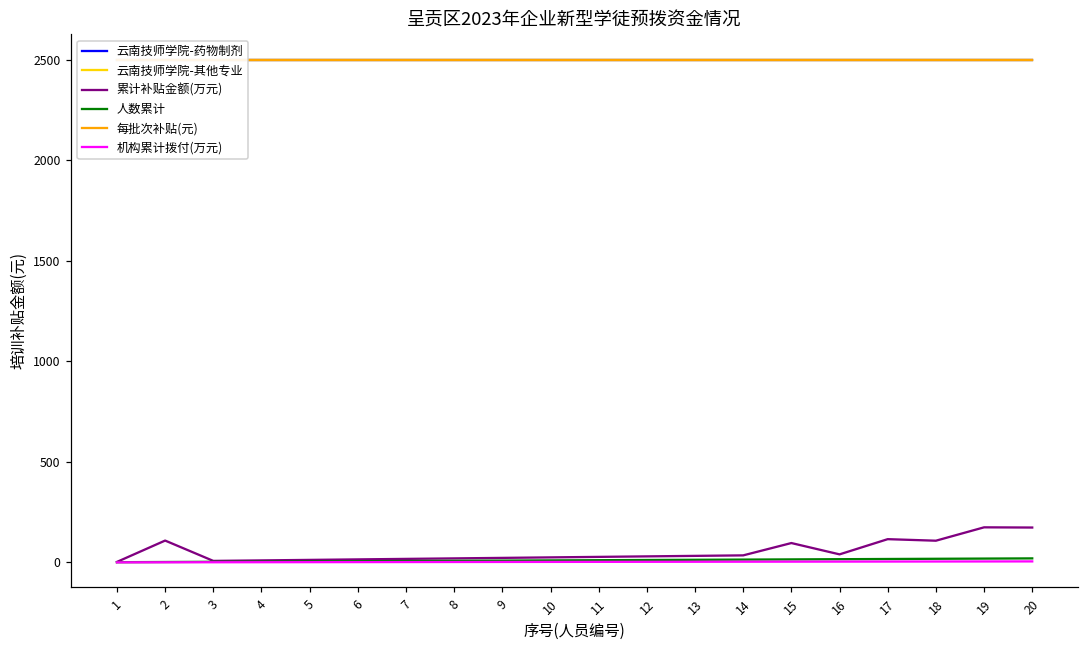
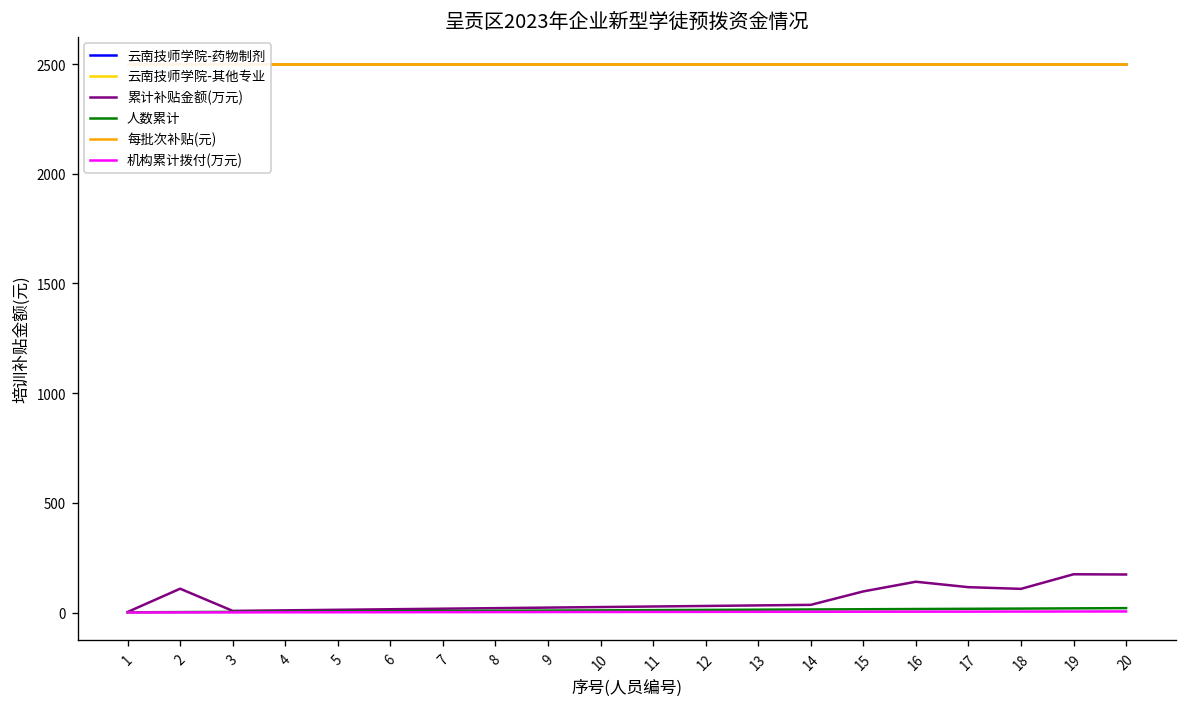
  {
    "每批次补贴(元)": {
      "4": 2500,
      "5": 2500,
      "6": 2500,
      "7": 2500,
      "8": 2500,
      "9": 2500,
      "10": 2500,
      "11": 2500,
      "12": 2500,
      "13": 2500,
      "14": 2500,
      "15": 2500,
      "16": 2500,
      "17": 2500,
      "18": 2500,
      "19": 2500,
      "20": 2500
    },
    "累计补贴金额(万元)": {
      "2": 110,
      "10": 30,
      "11": 30,
      "12": 30,
      "13": 30,
      "14": 40,
      "15": 100,
-     "16": 40,
+     "16": 140,
      "17": 120,
      "18": 110,
      "19": 170,
      "20": 170
    },
    "人数累计": {
      "19": 20,
      "20": 20
    },
    "机构累计拨付(万元)": {
      "19": 0,
      "20": 10
    }
  }
